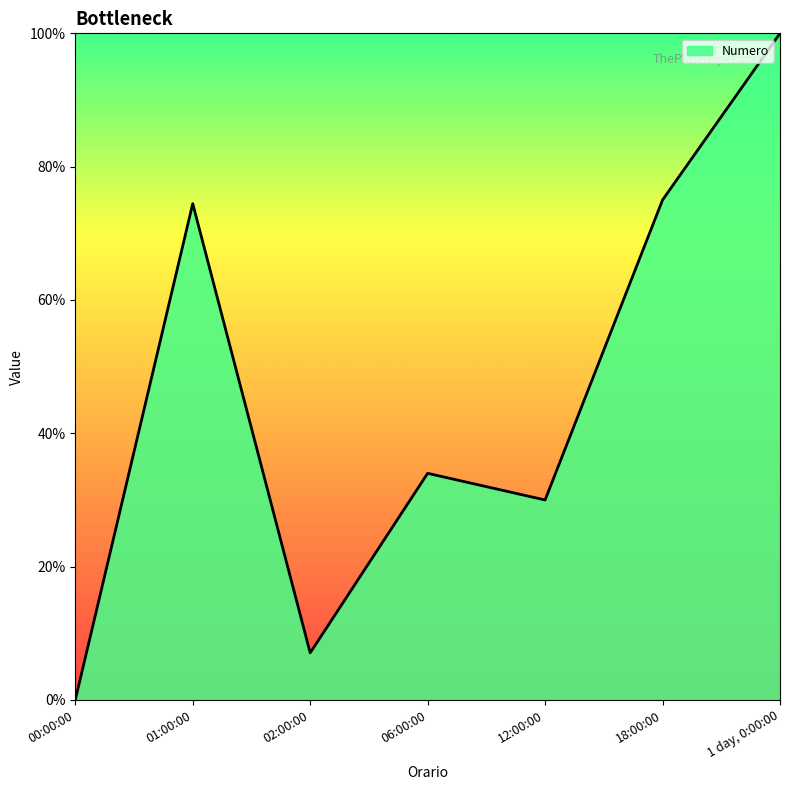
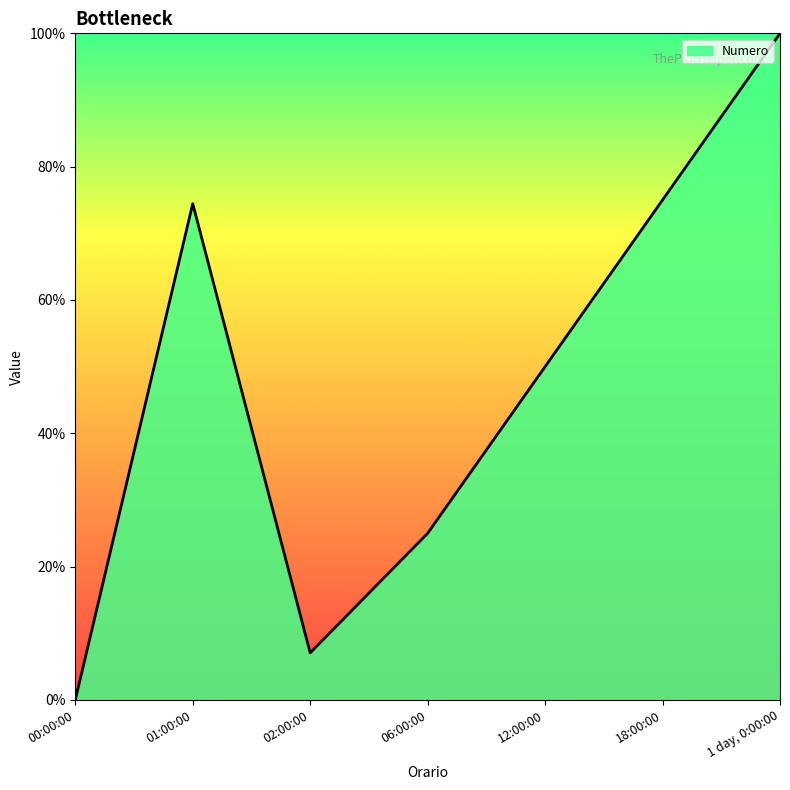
  {
    "00:00:00": "0%",
    "01:00:00": "74%",
    "02:00:00": "7%",
-   "06:00:00": "34%",
-   "12:00:00": "30%",
+   "06:00:00": "25%",
+   "12:00:00": "50%",
    "18:00:00": "75%",
    "1 day, 0:00:00": "100%"
  }
